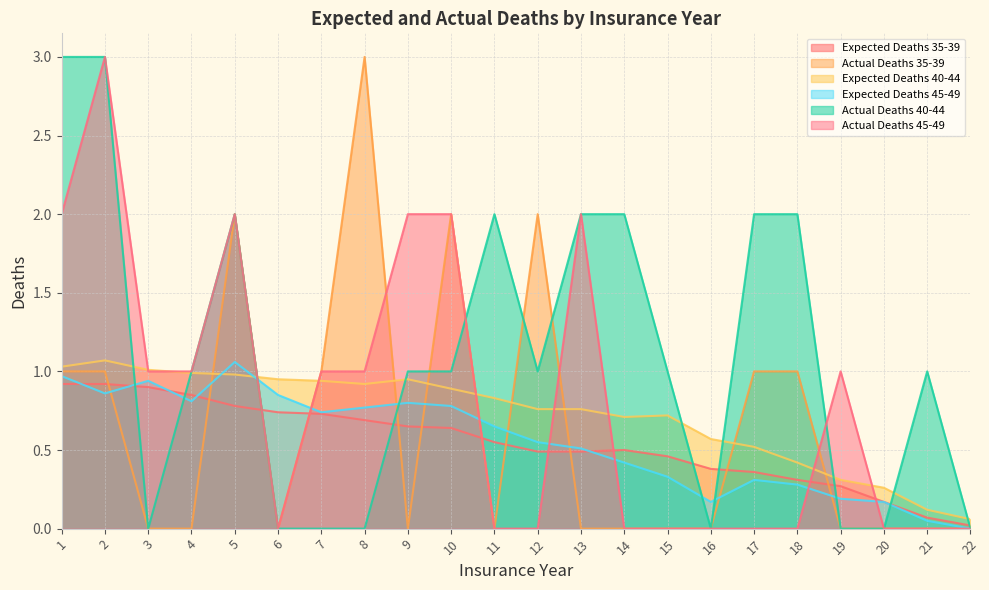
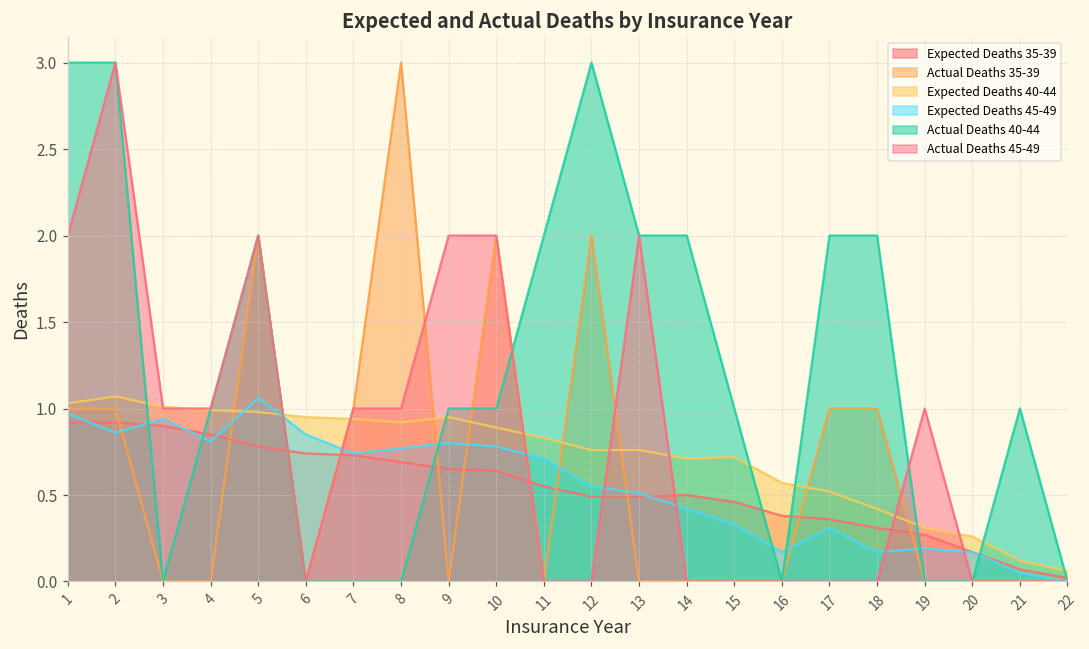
  {
    "Expected Deaths 45-49": {
      "1": 0.97,
      "2": 0.86,
      "3": 0.94,
      "4": 0.81,
      "5": 1.06,
      "6": 0.85,
      "8": 0.77,
      "9": 0.80,
      "10": 0.78,
-     "11": 0.65,
+     "11": 0.71,
      "12": 0.55,
      "13": 0.51,
      "14": 0.42,
      "15": 0.33,
      "16": 0.17,
      "17": 0.31,
-     "18": 0.28,
+     "18": 0.17,
      "19": 0.19,
      "21": 0.05
    },
    "Actual Deaths 40-44": {
      "1": 3,
      "7": 0,
      "8": 0,
      "9": 1,
      "10": 1,
      "11": 2,
-     "12": 1,
+     "12": 3,
      "14": 2,
      "15": 1,
      "17": 2,
      "18": 2,
      "21": 1
    }
  }
